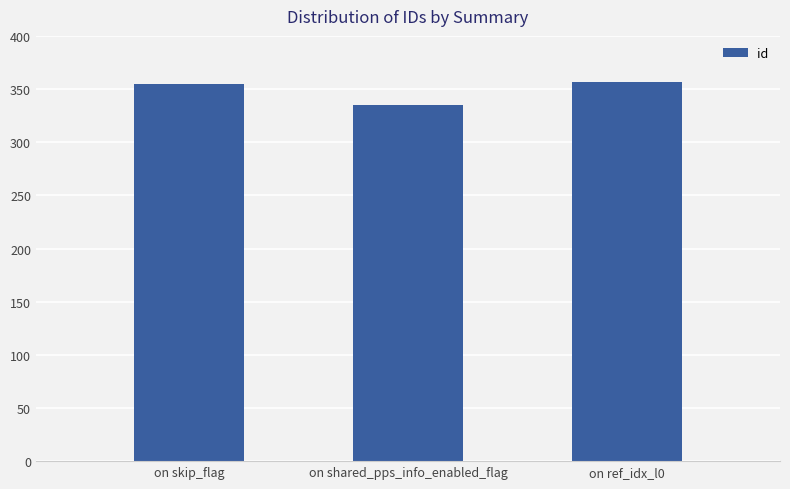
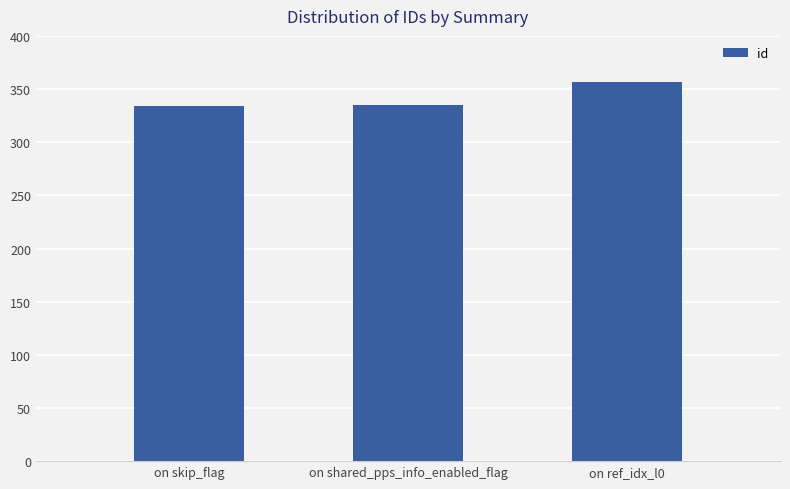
  {
-   "on skip_flag": 355,
+   "on skip_flag": 334,
    "on shared_pps_info_enabled_flag": 335,
    "on ref_idx_l0": 357
  }
